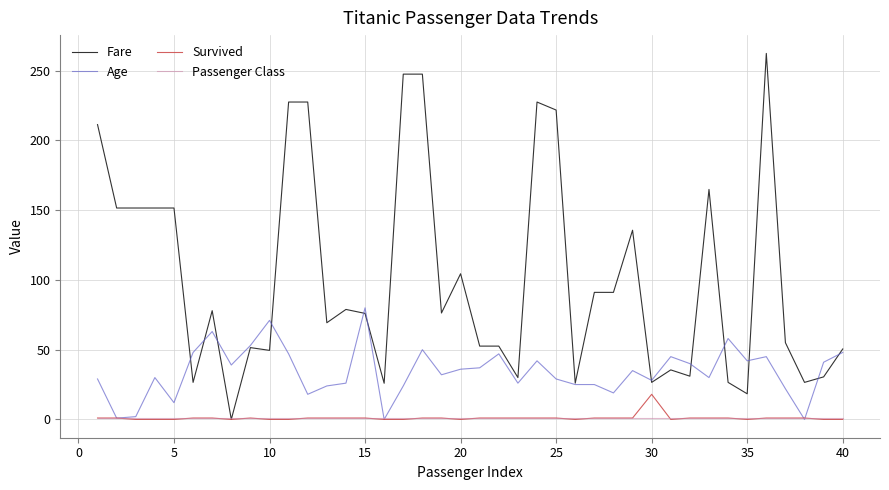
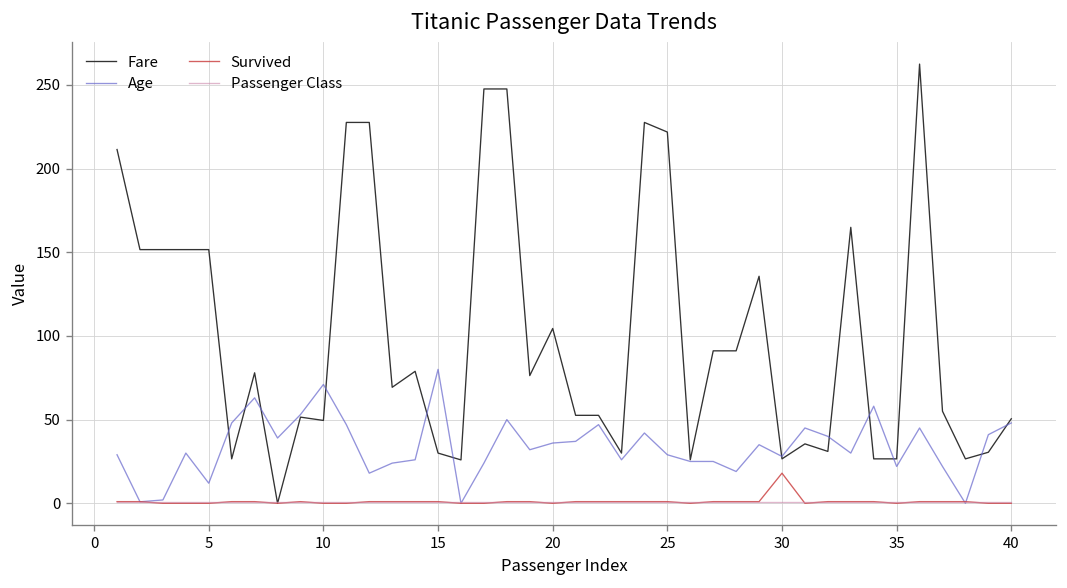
  {
    "Fare": {
      "5": 152,
      "10": 50,
-     "15": 76,
+     "15": 30,
      "20": 104,
      "25": 222,
-     "35": 18,
+     "35": 27,
      "40": 50
    },
    "Age": {
      "5": 12,
      "10": 71,
      "15": 80,
      "20": 36,
      "25": 29,
-     "35": 42,
+     "35": 22,
      "40": 48
    },
    "Survived": {
      "30": 18
    },
    "Passenger Class": {
      "30": 1
    }
  }
